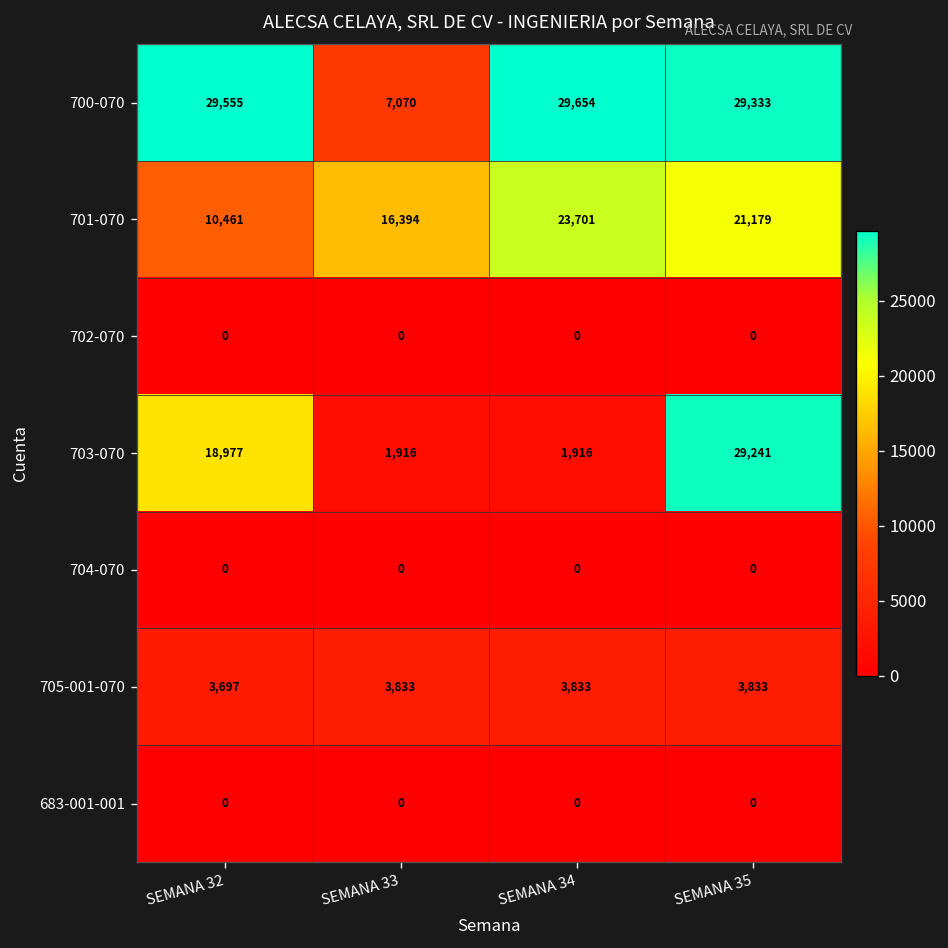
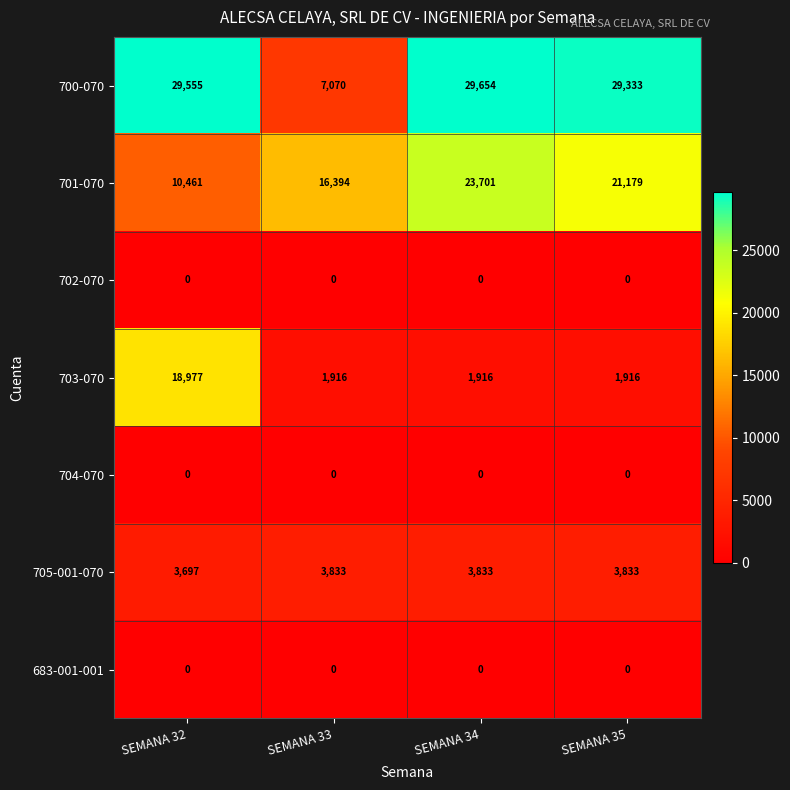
  {
    "700-070": {
      "SEMANA 32": "29,555",
      "SEMANA 33": "7,070",
      "SEMANA 34": "29,654",
      "SEMANA 35": "29,333"
    },
    "701-070": {
      "SEMANA 32": "10,461",
      "SEMANA 33": "16,394",
      "SEMANA 34": "23,701",
      "SEMANA 35": "21,179"
    },
    "702-070": {
      "SEMANA 32": "0",
      "SEMANA 33": "0",
      "SEMANA 34": "0",
      "SEMANA 35": "0"
    },
    "703-070": {
      "SEMANA 32": "18,977",
      "SEMANA 33": "1,916",
      "SEMANA 34": "1,916",
-     "SEMANA 35": "29,241"
+     "SEMANA 35": "1,916"
    },
    "704-070": {
      "SEMANA 32": "0",
      "SEMANA 33": "0",
      "SEMANA 34": "0",
      "SEMANA 35": "0"
    },
    "705-001-070": {
      "SEMANA 32": "3,697",
      "SEMANA 33": "3,833",
      "SEMANA 34": "3,833",
      "SEMANA 35": "3,833"
    },
    "683-001-001": {
      "SEMANA 32": "0",
      "SEMANA 33": "0",
      "SEMANA 34": "0",
      "SEMANA 35": "0"
    }
  }
